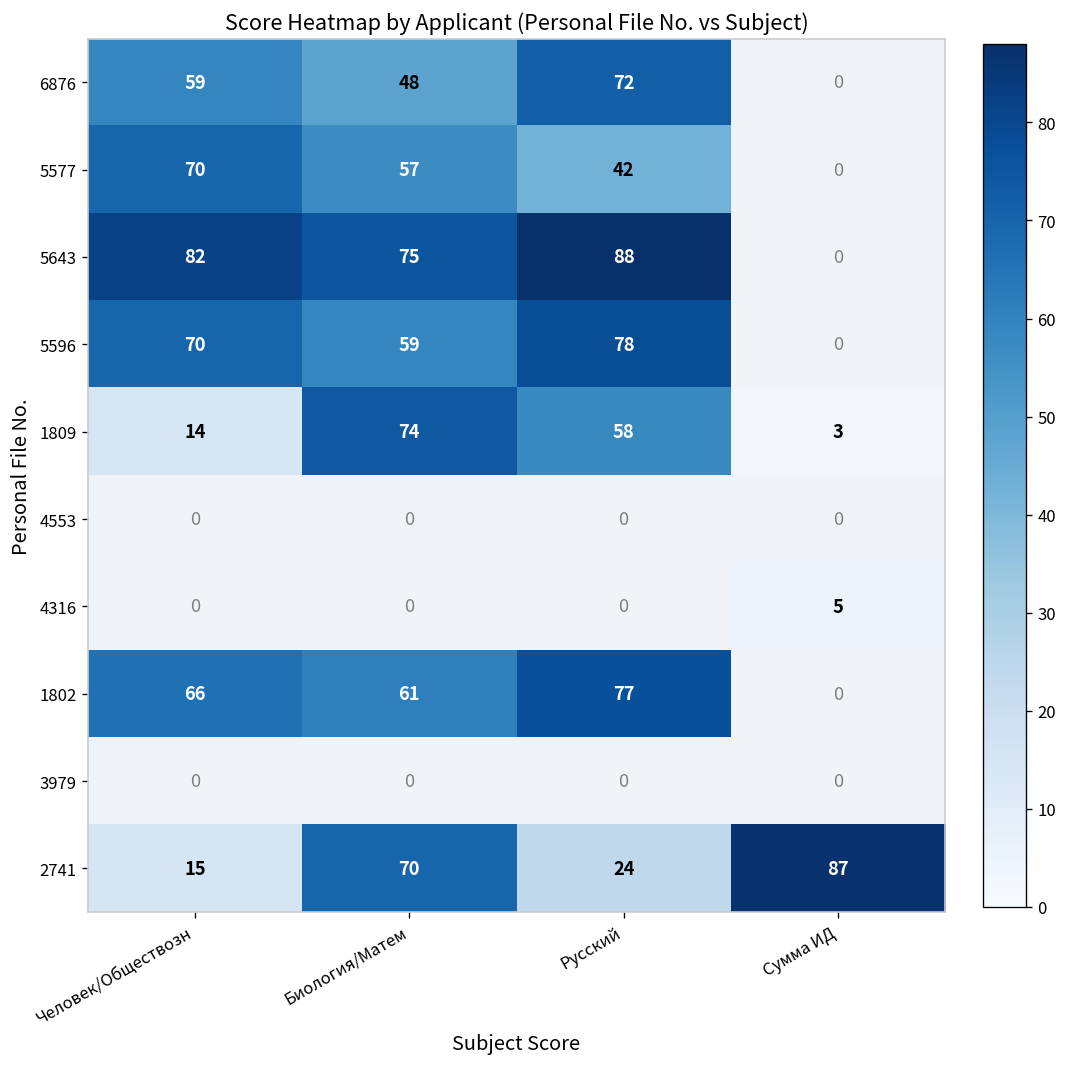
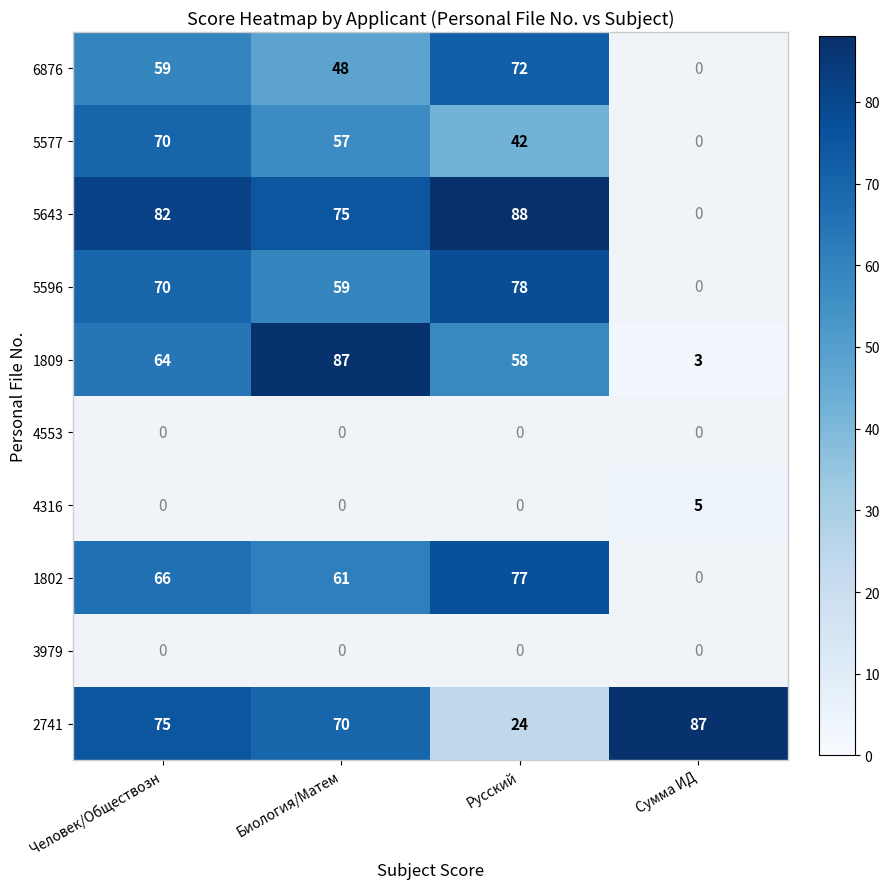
  {
    "6876": {
      "Человек/Обществозн": 59,
      "Биология/Матем": 48,
      "Русский": 72
    },
    "5577": {
      "Человек/Обществозн": 70,
      "Биология/Матем": 57,
      "Русский": 42
    },
    "5643": {
      "Человек/Обществозн": 82,
      "Биология/Матем": 75,
      "Русский": 88
    },
    "5596": {
      "Человек/Обществозн": 70,
      "Биология/Матем": 59,
      "Русский": 78
    },
    "1809": {
-     "Человек/Обществозн": 14,
-     "Биология/Матем": 74,
+     "Человек/Обществозн": 64,
+     "Биология/Матем": 87,
      "Русский": 58,
      "Сумма ИД": 3
    },
    "4316": {
      "Сумма ИД": 5
    },
    "1802": {
      "Человек/Обществозн": 66,
      "Биология/Матем": 61,
      "Русский": 77
    },
    "2741": {
-     "Человек/Обществозн": 15,
+     "Человек/Обществозн": 75,
      "Биология/Матем": 70,
      "Русский": 24,
      "Сумма ИД": 87
    }
  }
